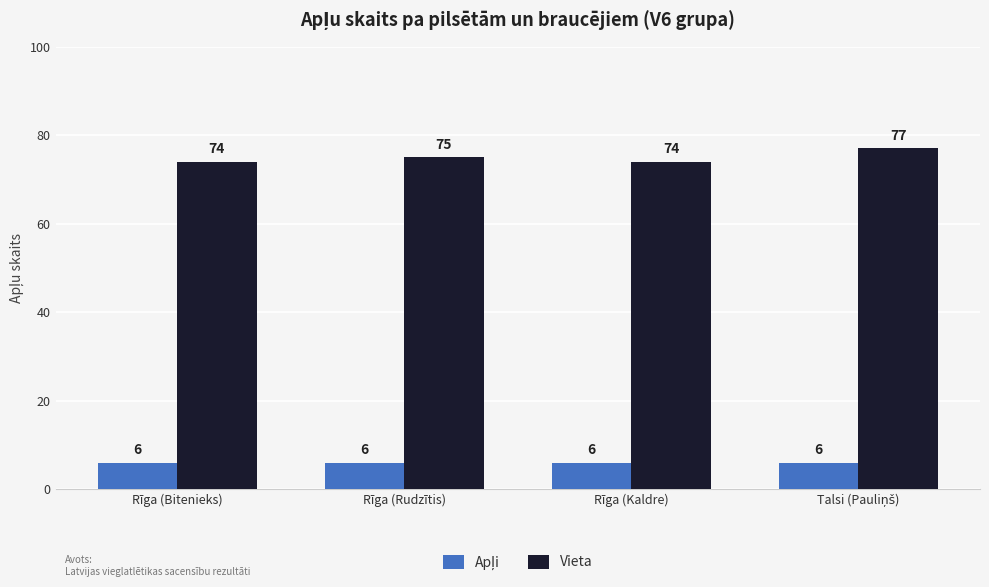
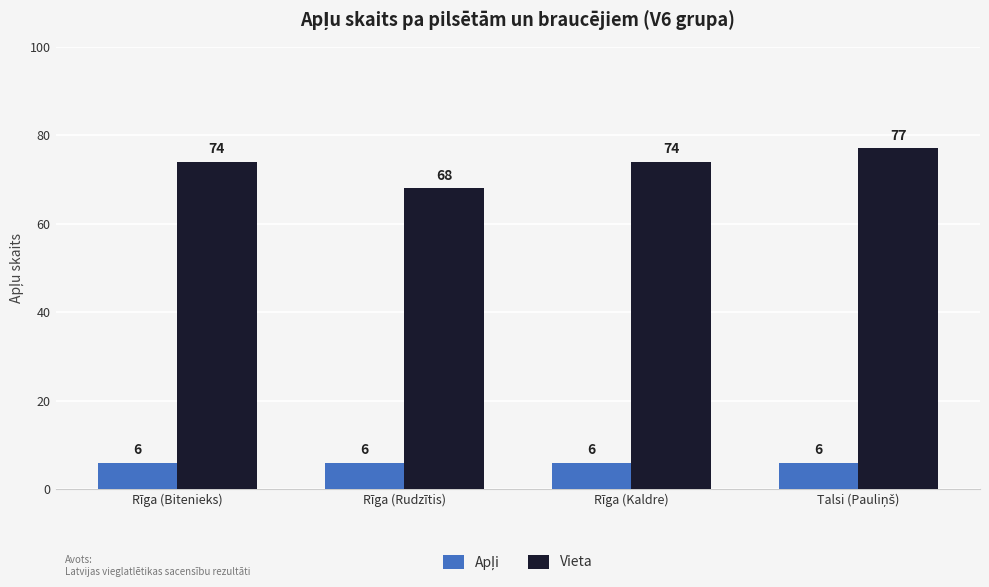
  {
    "Apļi": {
      "Rīga (Bitenieks)": 6,
      "Rīga (Rudzītis)": 6,
      "Rīga (Kaldre)": 6,
      "Talsi (Pauliņš)": 6
    },
    "Vieta": {
      "Rīga (Bitenieks)": 74,
-     "Rīga (Rudzītis)": 75,
+     "Rīga (Rudzītis)": 68,
      "Rīga (Kaldre)": 74,
      "Talsi (Pauliņš)": 77
    }
  }
